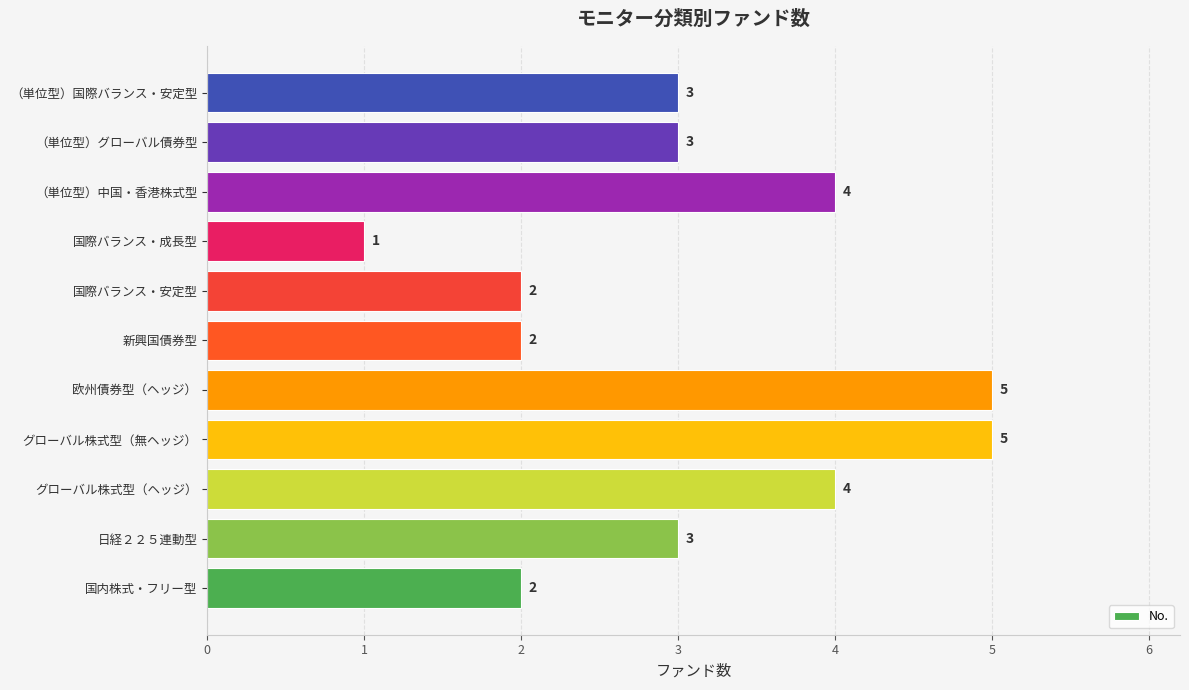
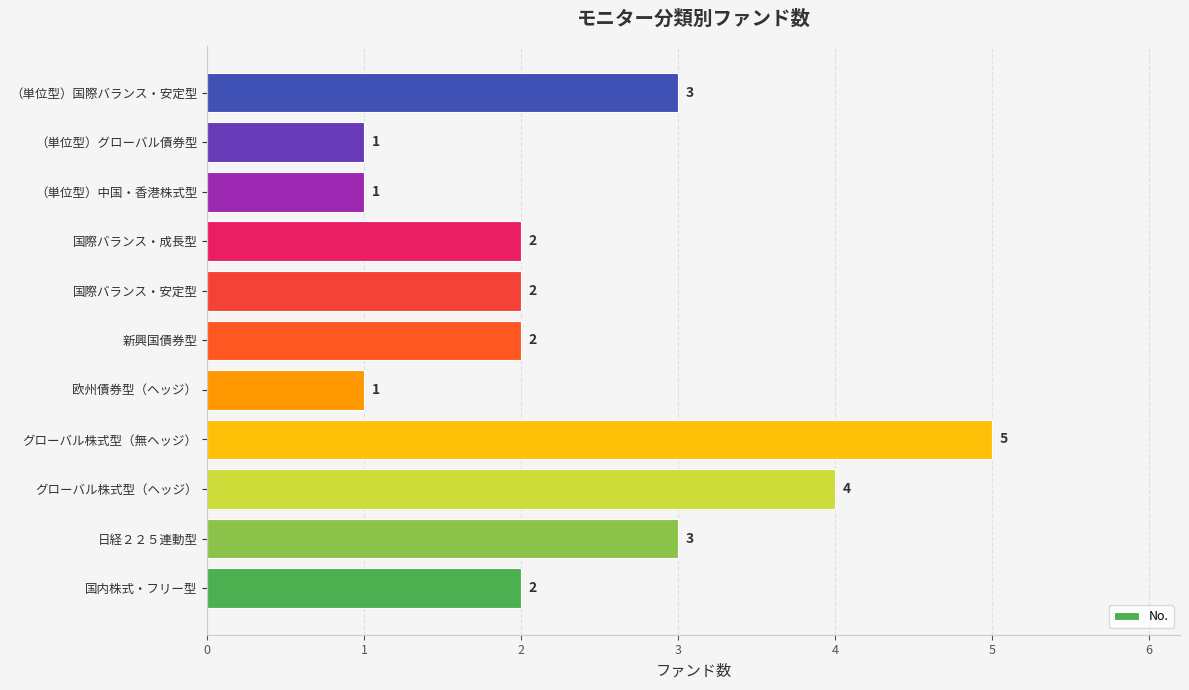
  {
    "（単位型）国際バランス・安定型": 3,
-   "（単位型）グローバル債券型": 3,
-   "（単位型）中国・香港株式型": 4,
-   "国際バランス・成長型": 1,
+   "（単位型）グローバル債券型": 1,
+   "（単位型）中国・香港株式型": 1,
+   "国際バランス・成長型": 2,
    "国際バランス・安定型": 2,
    "新興国債券型": 2,
-   "欧州債券型（ヘッジ）": 5,
+   "欧州債券型（ヘッジ）": 1,
    "グローバル株式型（無ヘッジ）": 5,
    "グローバル株式型（ヘッジ）": 4,
    "日経２２５連動型": 3,
    "国内株式・フリー型": 2
  }
